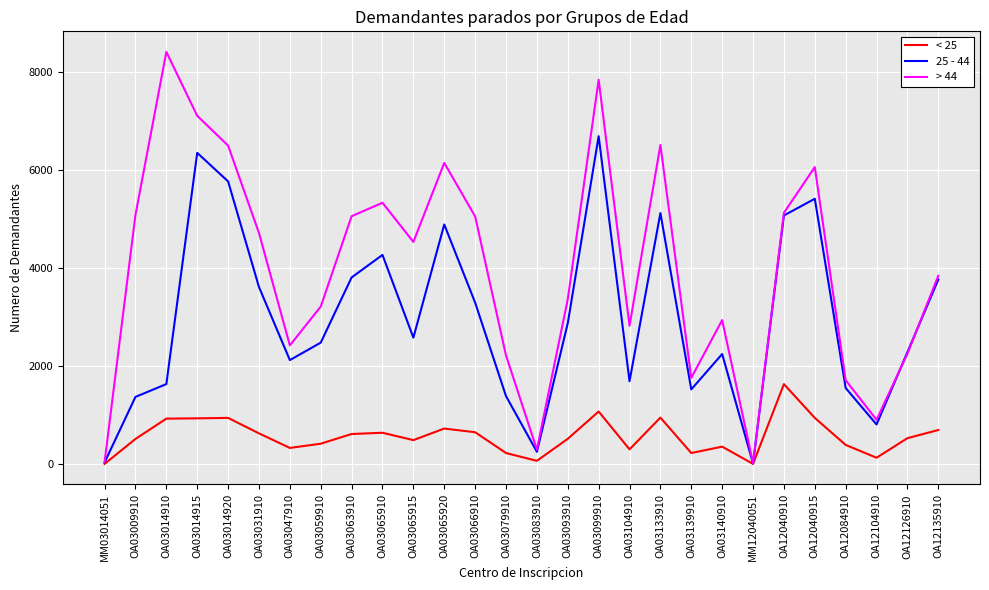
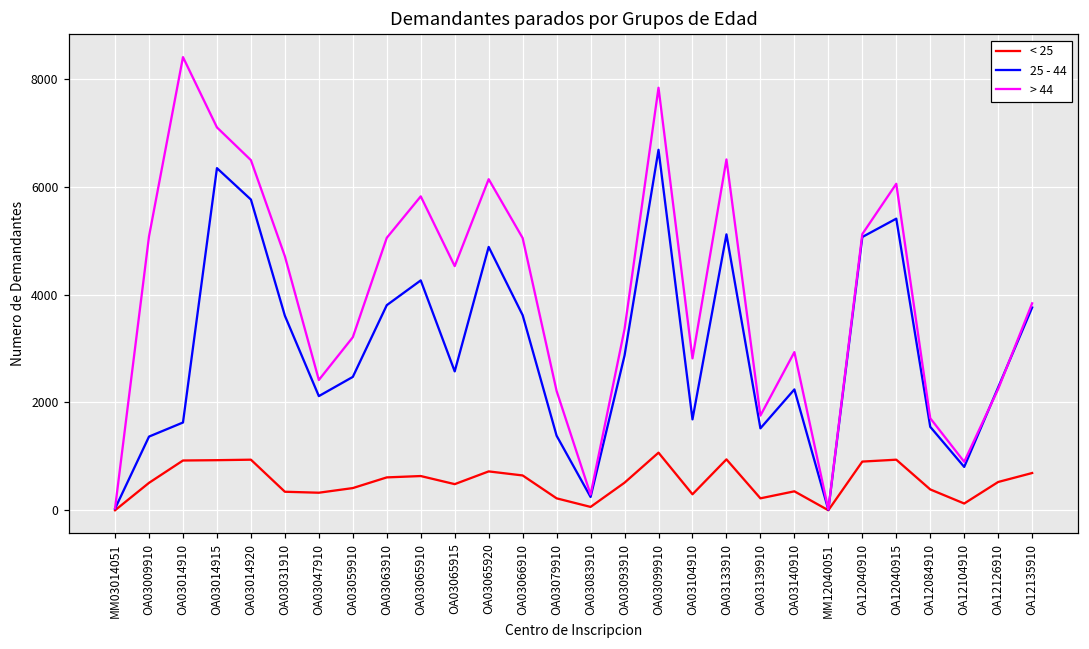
  {
    "< 25": {
      "OA03009910": 500,
      "OA03014910": 900,
      "OA03014915": 900,
      "OA03014920": 900,
-     "OA03031910": 600,
+     "OA03031910": 300,
      "OA03047910": 300,
      "OA03059910": 400,
      "OA03063910": 600,
      "OA03065910": 600,
      "OA03065915": 500,
      "OA03065920": 700,
      "OA03066910": 600,
      "OA03079910": 200,
      "OA03083910": 100,
      "OA03093910": 500,
      "OA03099910": 1100,
      "OA03104910": 300,
      "OA03133910": 900,
      "OA03139910": 200,
      "OA03140910": 400,
-     "OA12040910": 1600,
+     "OA12040910": 900,
      "OA12040915": 900,
      "OA12084910": 400,
      "OA12104910": 100,
      "OA12126910": 500,
      "OA12135910": 700
    },
    "25 - 44": {
      "OA03009910": 1400,
      "OA03014910": 1600,
      "OA03014915": 6300,
      "OA03014920": 5800,
      "OA03031910": 3600,
      "OA03047910": 2100,
      "OA03059910": 2500,
      "OA03063910": 3800,
      "OA03065910": 4300,
      "OA03065915": 2600,
      "OA03065920": 4900,
-     "OA03066910": 3300,
+     "OA03066910": 3600,
      "OA03079910": 1400,
      "OA03093910": 2900,
      "OA03099910": 6700,
      "OA03104910": 1700,
      "OA03133910": 5100,
      "OA03139910": 1500,
      "OA03140910": 2200,
      "OA12040910": 5100,
      "OA12040915": 5400,
      "OA12084910": 1500,
      "OA12104910": 800,
      "OA12135910": 3800
    },
    "> 44": {
      "OA03009910": 5100,
      "OA03014910": 8400,
      "OA03014915": 7100,
      "OA03014920": 6500,
      "OA03031910": 4700,
      "OA03047910": 2400,
      "OA03059910": 3200,
      "OA03063910": 5100,
-     "OA03065910": 5300,
+     "OA03065910": 5800,
      "OA03065915": 4500,
      "OA03065920": 6100,
      "OA03066910": 5000,
      "OA03079910": 2200,
      "OA03093910": 3400,
      "OA03099910": 7800,
      "OA03104910": 2800,
      "OA03133910": 6500,
      "OA03139910": 1800,
      "OA03140910": 2900,
      "OA12040910": 5100,
      "OA12040915": 6100,
      "OA12084910": 1700,
      "OA12104910": 900,
      "OA12135910": 3800
    }
  }
